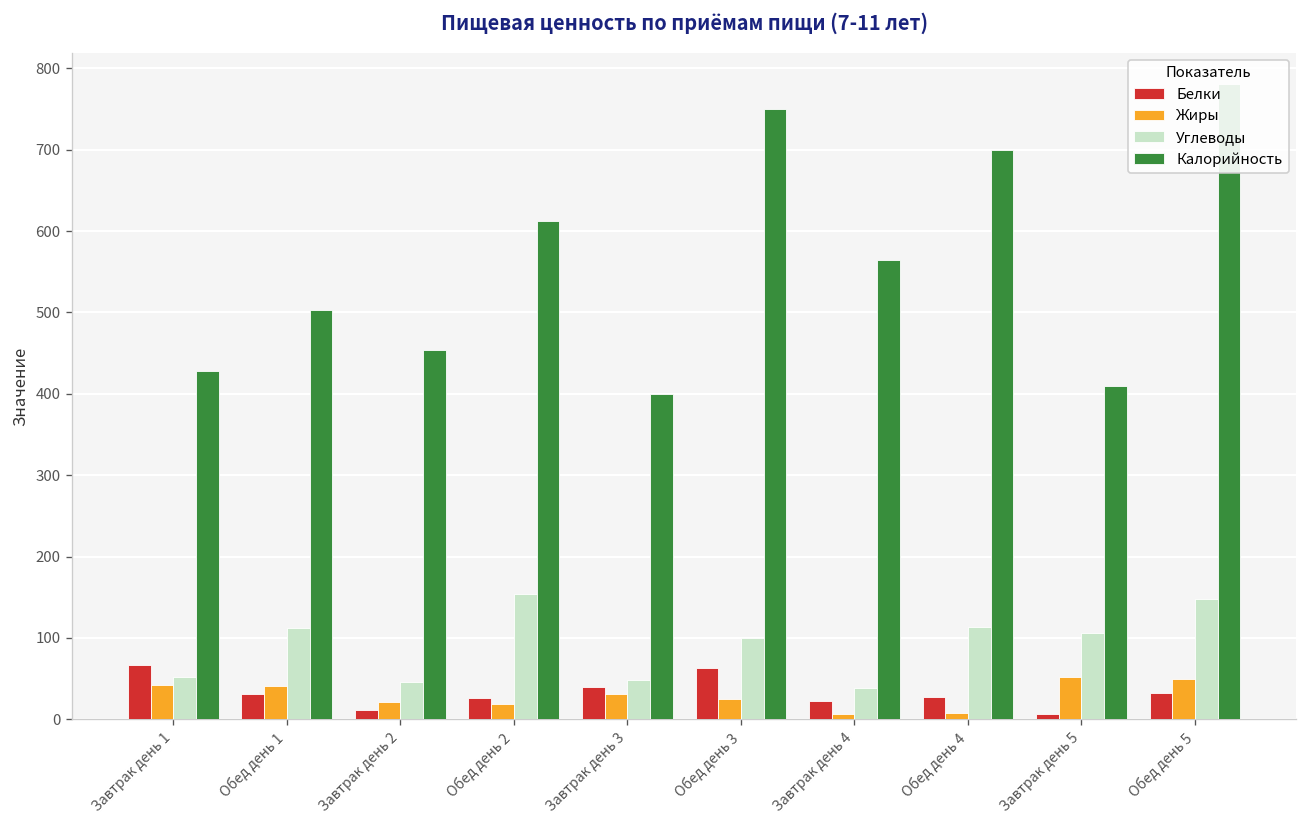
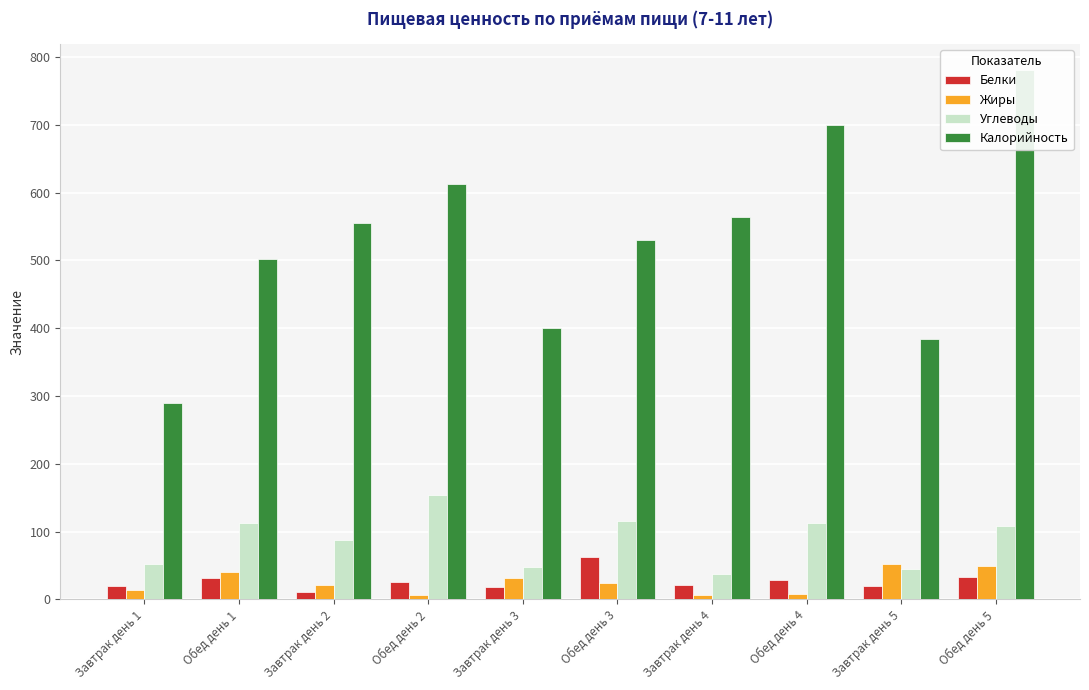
  {
    "Белки": {
-     "Завтрак день 1": 70,
+     "Завтрак день 1": 20,
      "Обед день 1": 30,
      "Завтрак день 2": 10,
      "Обед день 2": 30,
-     "Завтрак день 3": 40,
+     "Завтрак день 3": 20,
      "Обед день 3": 60,
      "Завтрак день 4": 20,
      "Обед день 4": 30,
-     "Завтрак день 5": 10,
+     "Завтрак день 5": 20,
      "Обед день 5": 30
    },
    "Жиры": {
-     "Завтрак день 1": 40,
+     "Завтрак день 1": 10,
      "Обед день 1": 40,
      "Завтрак день 2": 20,
-     "Обед день 2": 20,
+     "Обед день 2": 10,
      "Завтрак день 3": 30,
      "Обед день 3": 30,
      "Завтрак день 4": 10,
      "Обед день 4": 10,
      "Завтрак день 5": 50,
      "Обед день 5": 50
    },
    "Углеводы": {
      "Завтрак день 1": 50,
      "Обед день 1": 110,
-     "Завтрак день 2": 50,
+     "Завтрак день 2": 90,
      "Обед день 2": 150,
      "Завтрак день 3": 50,
-     "Обед день 3": 100,
+     "Обед день 3": 120,
      "Завтрак день 4": 40,
      "Обед день 4": 110,
-     "Завтрак день 5": 110,
-     "Обед день 5": 150
+     "Завтрак день 5": 50,
+     "Обед день 5": 110
    },
    "Калорийность": {
-     "Завтрак день 1": 430,
+     "Завтрак день 1": 290,
      "Обед день 1": 500,
-     "Завтрак день 2": 450,
+     "Завтрак день 2": 560,
      "Обед день 2": 610,
      "Завтрак день 3": 400,
-     "Обед день 3": 750,
+     "Обед день 3": 530,
      "Завтрак день 4": 560,
      "Обед день 4": 700,
-     "Завтрак день 5": 410
+     "Завтрак день 5": 380
    }
  }
